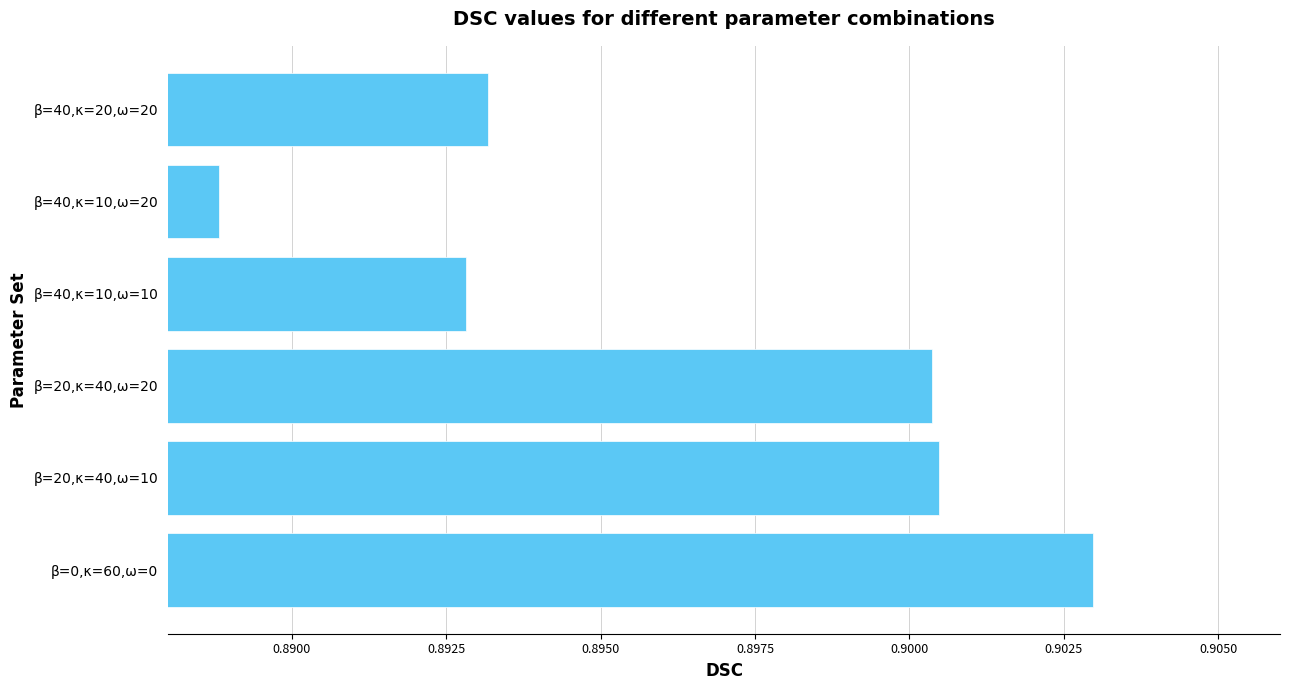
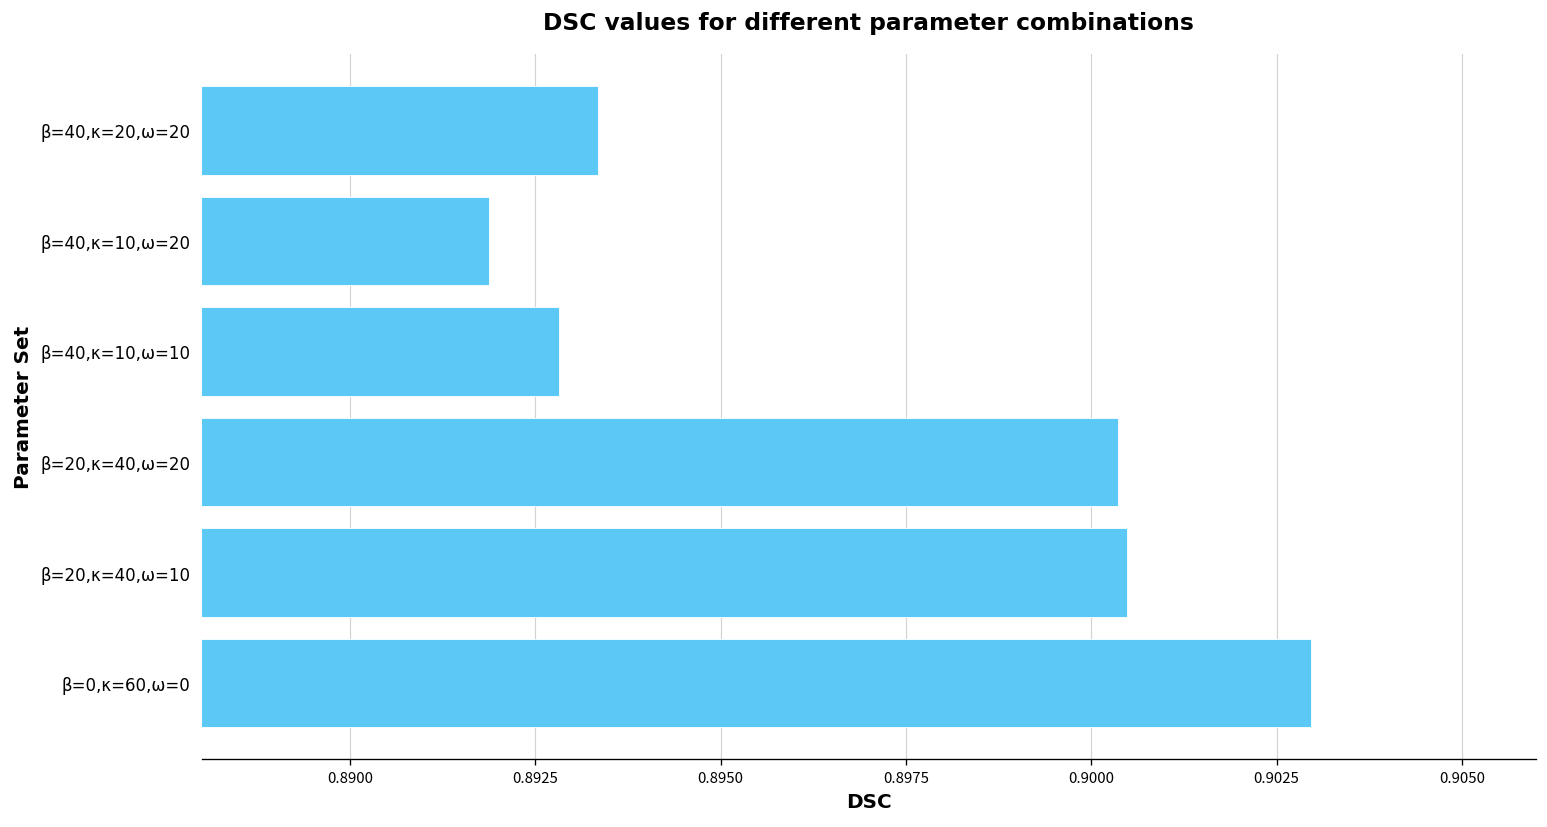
  {
-   "β=40,κ=20,ω=20": 0.8932,
-   "β=40,κ=10,ω=20": 0.8888,
+   "β=40,κ=20,ω=20": 0.8933,
+   "β=40,κ=10,ω=20": 0.8919,
    "β=40,κ=10,ω=10": 0.8928,
    "β=20,κ=40,ω=20": 0.9004,
    "β=20,κ=40,ω=10": 0.9005,
    "β=0,κ=60,ω=0": 0.9030
  }
